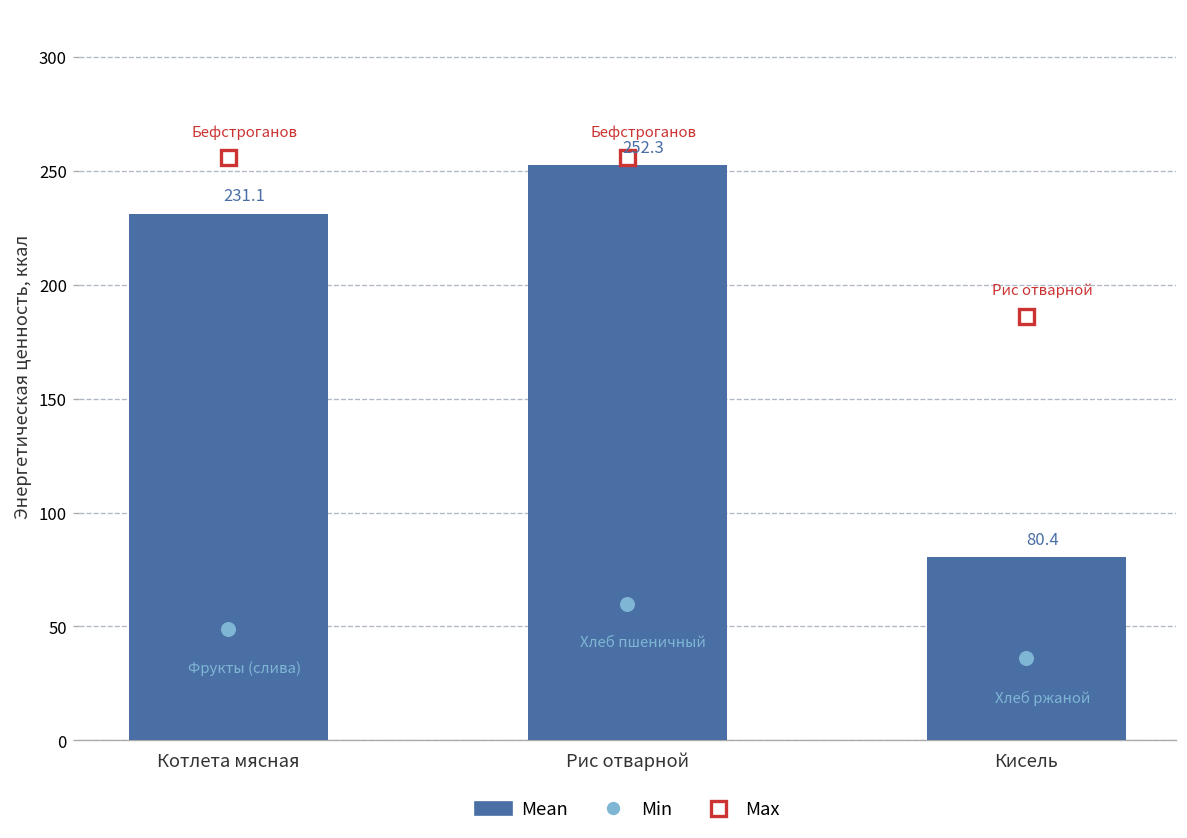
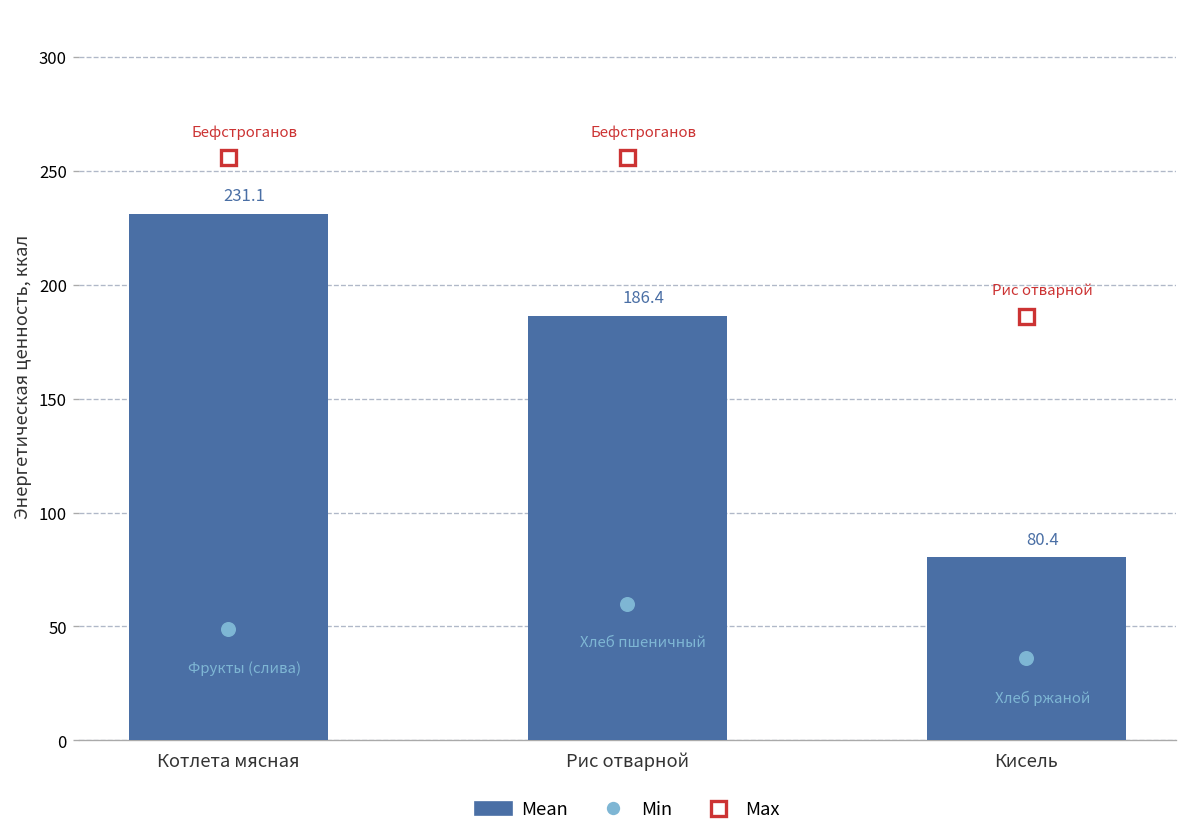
  {
    "Mean": {
      "Котлета мясная": 231.1,
-     "Рис отварной": 252.3,
+     "Рис отварной": 186.4,
      "Кисель": 80.4
    }
  }
